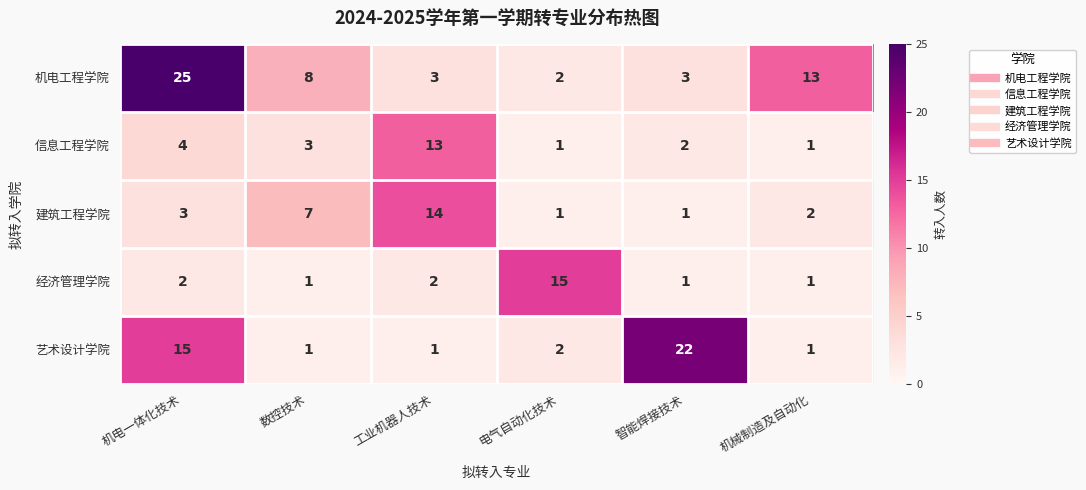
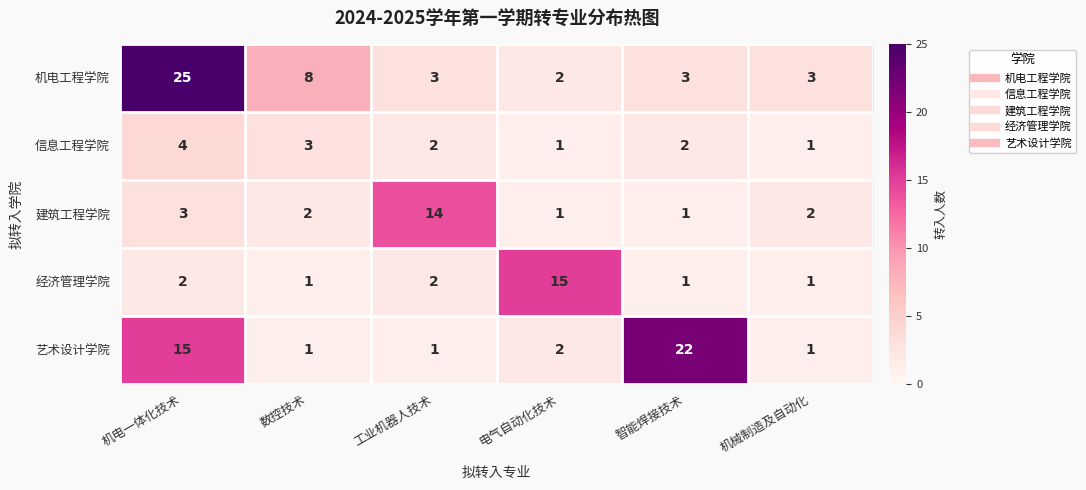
  {
    "机电工程学院": {
      "机电一体化技术": 25,
      "数控技术": 8,
      "工业机器人技术": 3,
      "电气自动化技术": 2,
      "智能焊接技术": 3,
-     "机械制造及自动化": 13
+     "机械制造及自动化": 3
    },
    "信息工程学院": {
      "机电一体化技术": 4,
      "数控技术": 3,
-     "工业机器人技术": 13,
+     "工业机器人技术": 2,
      "电气自动化技术": 1,
      "智能焊接技术": 2,
      "机械制造及自动化": 1
    },
    "建筑工程学院": {
      "机电一体化技术": 3,
-     "数控技术": 7,
+     "数控技术": 2,
      "工业机器人技术": 14,
      "电气自动化技术": 1,
      "智能焊接技术": 1,
      "机械制造及自动化": 2
    },
    "经济管理学院": {
      "机电一体化技术": 2,
      "数控技术": 1,
      "工业机器人技术": 2,
      "电气自动化技术": 15,
      "智能焊接技术": 1,
      "机械制造及自动化": 1
    },
    "艺术设计学院": {
      "机电一体化技术": 15,
      "数控技术": 1,
      "工业机器人技术": 1,
      "电气自动化技术": 2,
      "智能焊接技术": 22,
      "机械制造及自动化": 1
    }
  }
